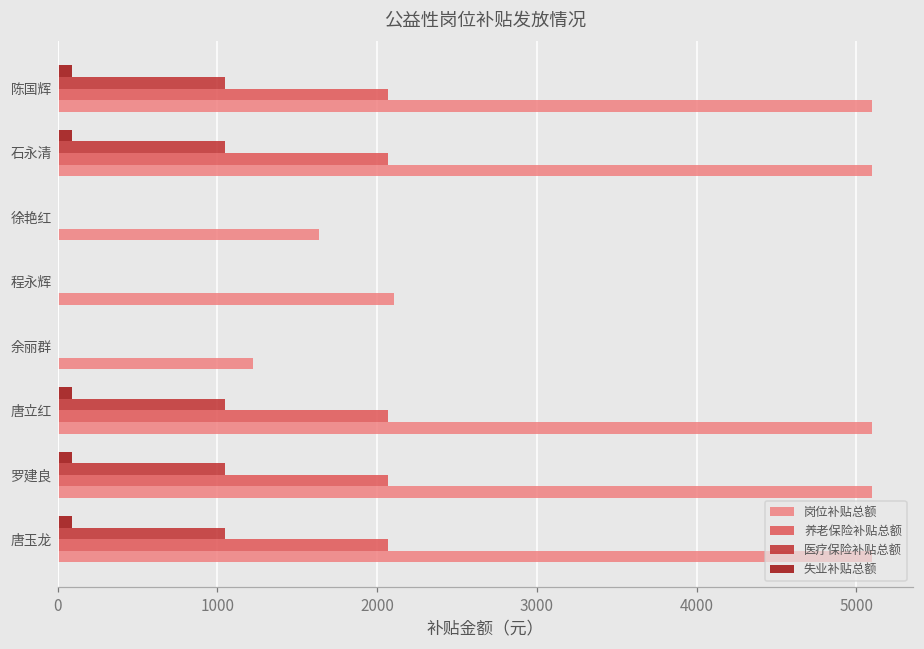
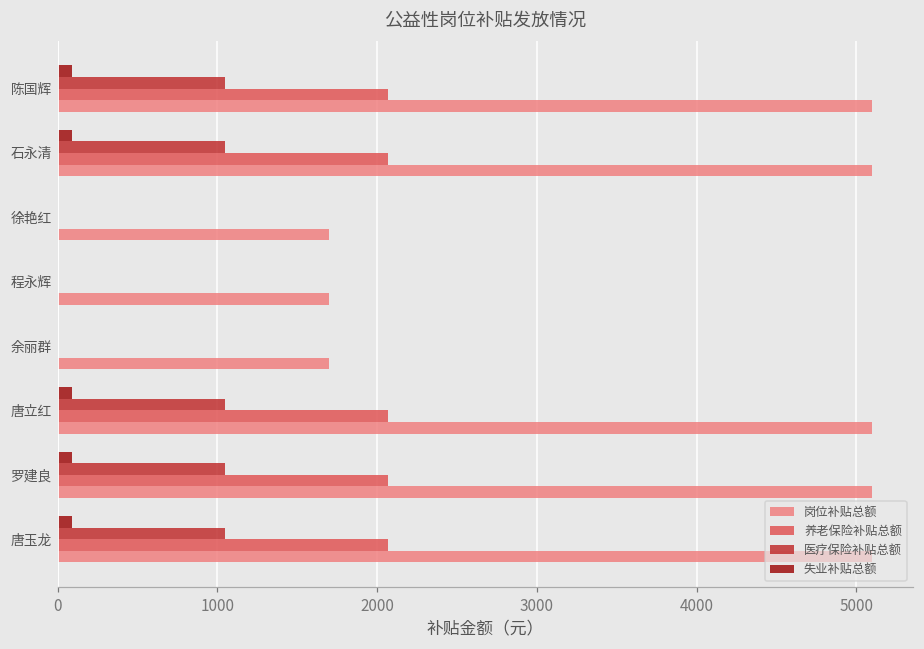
  {
    "岗位补贴总额": {
      "陈国辉": 5100,
      "石永清": 5100,
-     "徐艳红": 1640,
-     "程永辉": 2110,
-     "余丽群": 1220,
+     "徐艳红": 1700,
+     "程永辉": 1700,
+     "余丽群": 1700,
      "唐立红": 5100,
      "罗建良": 5100
    },
    "养老保险补贴总额": {
      "陈国辉": 2070,
      "石永清": 2070,
      "徐艳红": 0,
      "程永辉": 0,
      "余丽群": 0,
      "唐立红": 2070,
      "罗建良": 2070,
      "唐玉龙": 2070
    }
  }
